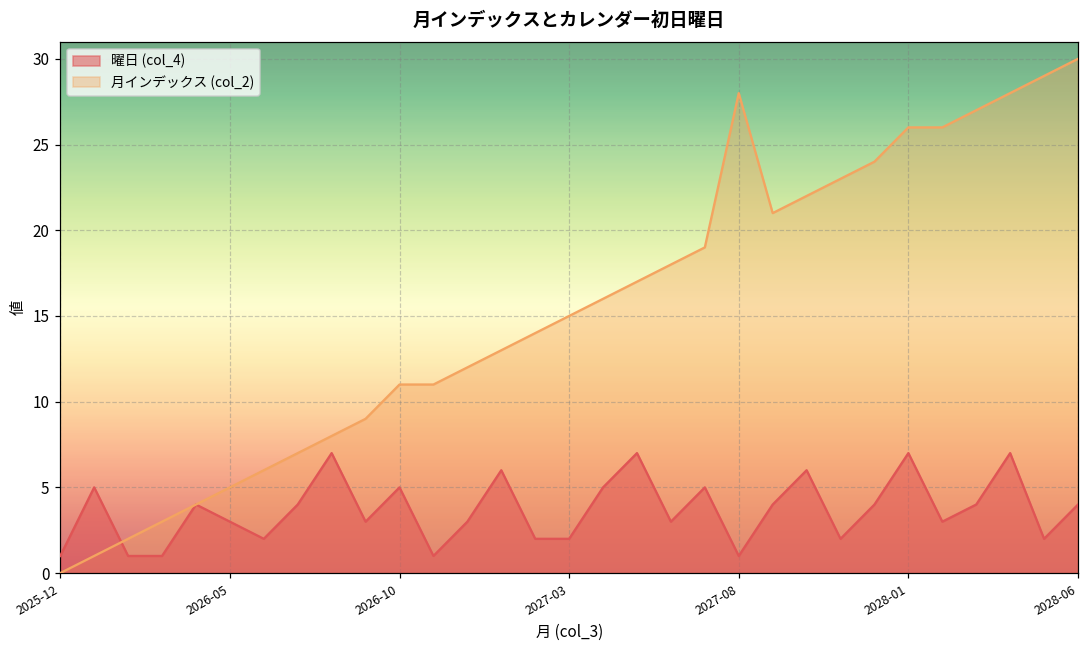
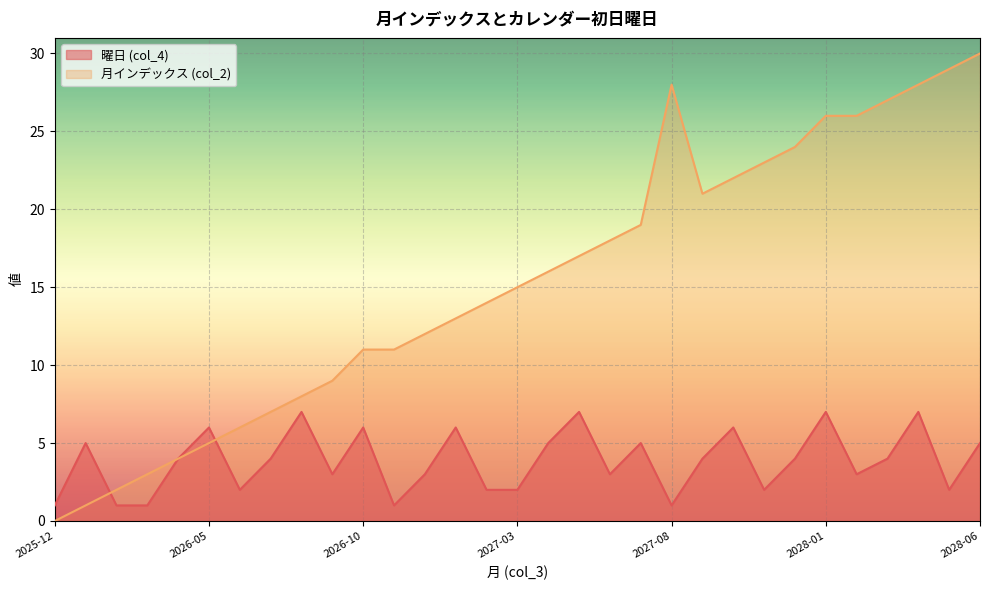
  {
    "曜日 (col_4)": {
      "2025-12": 1,
-     "2026-05": 3,
-     "2026-10": 5,
+     "2026-05": 6,
+     "2026-10": 6,
      "2027-03": 2,
      "2027-08": 1,
      "2028-01": 7,
-     "2028-06": 4
+     "2028-06": 5
    },
    "月インデックス (col_2)": {
      "2025-12": 0,
      "2026-05": 5,
      "2026-10": 11,
      "2027-03": 15,
      "2027-08": 28,
      "2028-01": 26,
      "2028-06": 30
    }
  }
